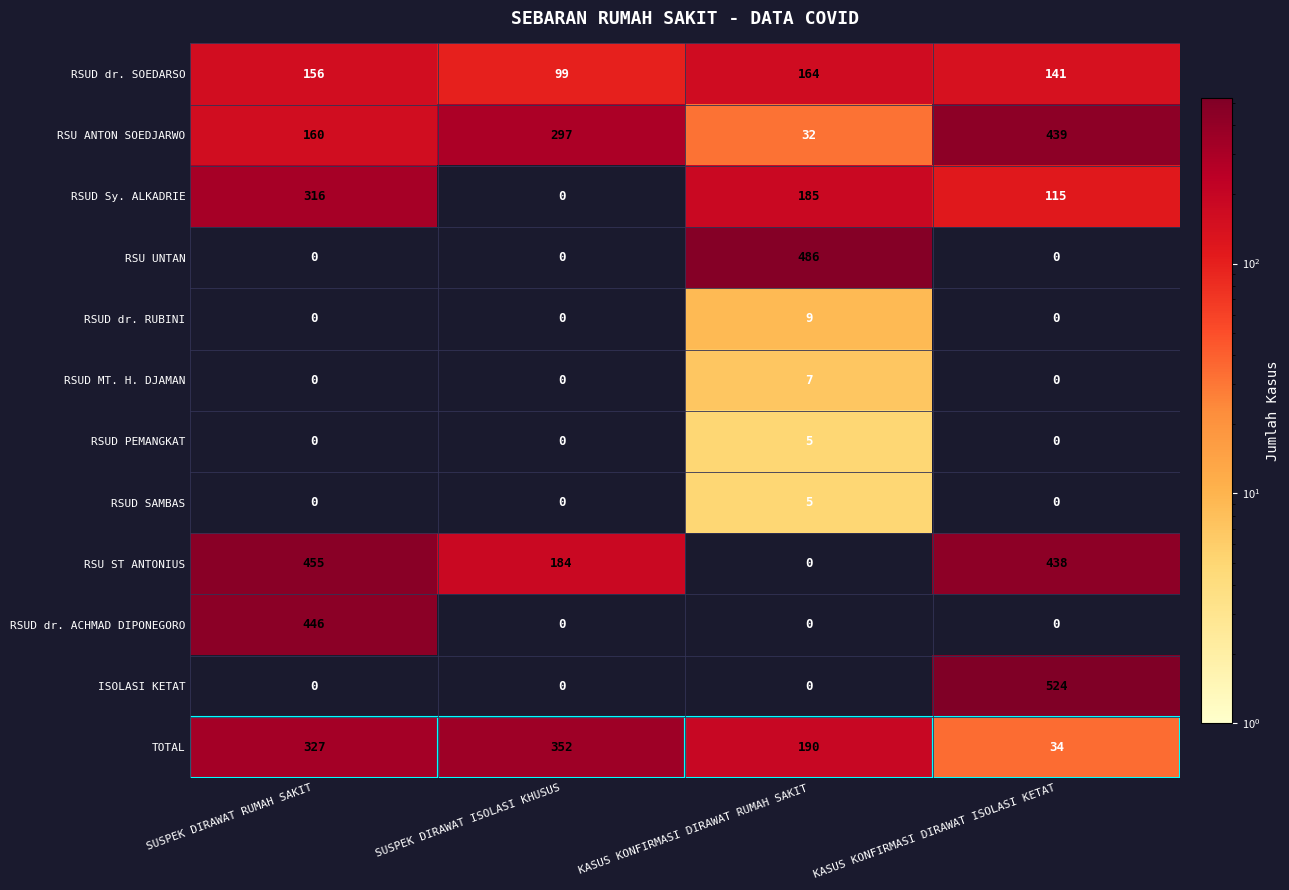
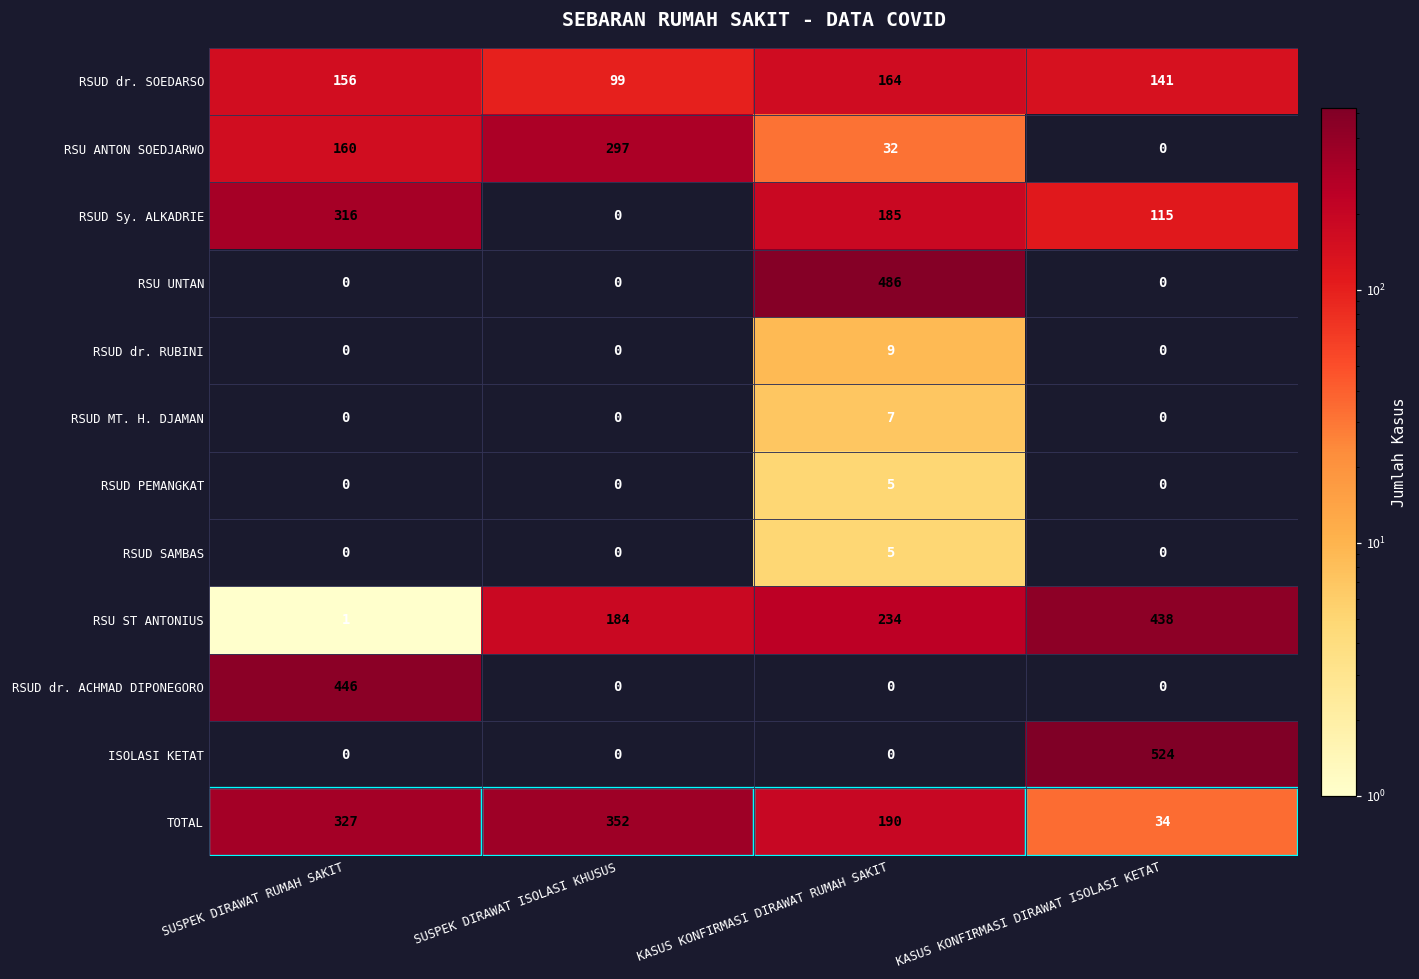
  {
    "RSUD dr. SOEDARSO": {
      "SUSPEK DIRAWAT RUMAH SAKIT": 156,
      "SUSPEK DIRAWAT ISOLASI KHUSUS": 99,
      "KASUS KONFIRMASI DIRAWAT RUMAH SAKIT": 164,
      "KASUS KONFIRMASI DIRAWAT ISOLASI KETAT": 141
    },
    "RSU ANTON SOEDJARWO": {
      "SUSPEK DIRAWAT RUMAH SAKIT": 160,
      "SUSPEK DIRAWAT ISOLASI KHUSUS": 297,
      "KASUS KONFIRMASI DIRAWAT RUMAH SAKIT": 32,
-     "KASUS KONFIRMASI DIRAWAT ISOLASI KETAT": 439
+     "KASUS KONFIRMASI DIRAWAT ISOLASI KETAT": 0
    },
    "RSUD Sy. ALKADRIE": {
      "SUSPEK DIRAWAT RUMAH SAKIT": 316,
      "SUSPEK DIRAWAT ISOLASI KHUSUS": 0,
      "KASUS KONFIRMASI DIRAWAT RUMAH SAKIT": 185,
      "KASUS KONFIRMASI DIRAWAT ISOLASI KETAT": 115
    },
    "RSU UNTAN": {
      "SUSPEK DIRAWAT RUMAH SAKIT": 0,
      "SUSPEK DIRAWAT ISOLASI KHUSUS": 0,
      "KASUS KONFIRMASI DIRAWAT RUMAH SAKIT": 486,
      "KASUS KONFIRMASI DIRAWAT ISOLASI KETAT": 0
    },
    "RSUD dr. RUBINI": {
      "SUSPEK DIRAWAT RUMAH SAKIT": 0,
      "SUSPEK DIRAWAT ISOLASI KHUSUS": 0,
      "KASUS KONFIRMASI DIRAWAT RUMAH SAKIT": 9,
      "KASUS KONFIRMASI DIRAWAT ISOLASI KETAT": 0
    },
    "RSUD MT. H. DJAMAN": {
      "SUSPEK DIRAWAT RUMAH SAKIT": 0,
      "SUSPEK DIRAWAT ISOLASI KHUSUS": 0,
      "KASUS KONFIRMASI DIRAWAT RUMAH SAKIT": 7,
      "KASUS KONFIRMASI DIRAWAT ISOLASI KETAT": 0
    },
    "RSUD PEMANGKAT": {
      "SUSPEK DIRAWAT RUMAH SAKIT": 0,
      "SUSPEK DIRAWAT ISOLASI KHUSUS": 0,
      "KASUS KONFIRMASI DIRAWAT RUMAH SAKIT": 5,
      "KASUS KONFIRMASI DIRAWAT ISOLASI KETAT": 0
    },
    "RSUD SAMBAS": {
      "SUSPEK DIRAWAT RUMAH SAKIT": 0,
      "SUSPEK DIRAWAT ISOLASI KHUSUS": 0,
      "KASUS KONFIRMASI DIRAWAT RUMAH SAKIT": 5,
      "KASUS KONFIRMASI DIRAWAT ISOLASI KETAT": 0
    },
    "RSU ST ANTONIUS": {
-     "SUSPEK DIRAWAT RUMAH SAKIT": 455,
+     "SUSPEK DIRAWAT RUMAH SAKIT": 1,
      "SUSPEK DIRAWAT ISOLASI KHUSUS": 184,
-     "KASUS KONFIRMASI DIRAWAT RUMAH SAKIT": 0,
+     "KASUS KONFIRMASI DIRAWAT RUMAH SAKIT": 234,
      "KASUS KONFIRMASI DIRAWAT ISOLASI KETAT": 438
    },
    "RSUD dr. ACHMAD DIPONEGORO": {
      "SUSPEK DIRAWAT RUMAH SAKIT": 446,
      "SUSPEK DIRAWAT ISOLASI KHUSUS": 0,
      "KASUS KONFIRMASI DIRAWAT RUMAH SAKIT": 0,
      "KASUS KONFIRMASI DIRAWAT ISOLASI KETAT": 0
    },
    "ISOLASI KETAT": {
      "SUSPEK DIRAWAT RUMAH SAKIT": 0,
      "SUSPEK DIRAWAT ISOLASI KHUSUS": 0,
      "KASUS KONFIRMASI DIRAWAT RUMAH SAKIT": 0,
      "KASUS KONFIRMASI DIRAWAT ISOLASI KETAT": 524
    },
    "TOTAL": {
      "SUSPEK DIRAWAT RUMAH SAKIT": 327,
      "SUSPEK DIRAWAT ISOLASI KHUSUS": 352,
      "KASUS KONFIRMASI DIRAWAT RUMAH SAKIT": 190,
      "KASUS KONFIRMASI DIRAWAT ISOLASI KETAT": 34
    }
  }
